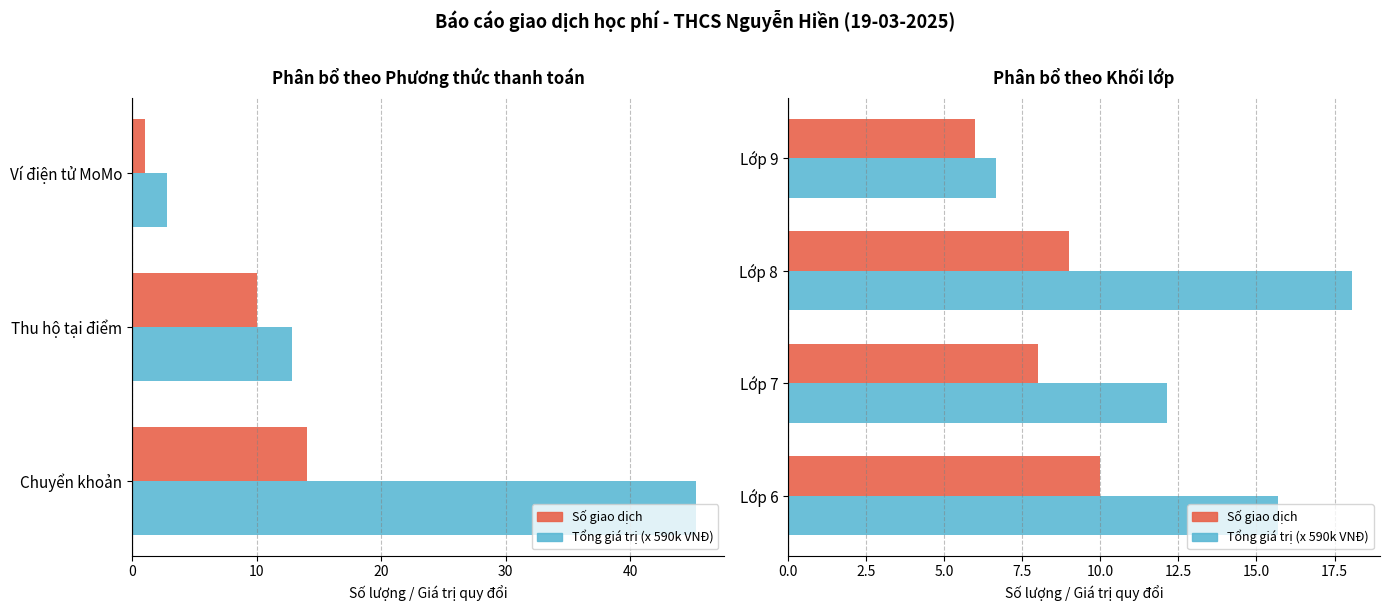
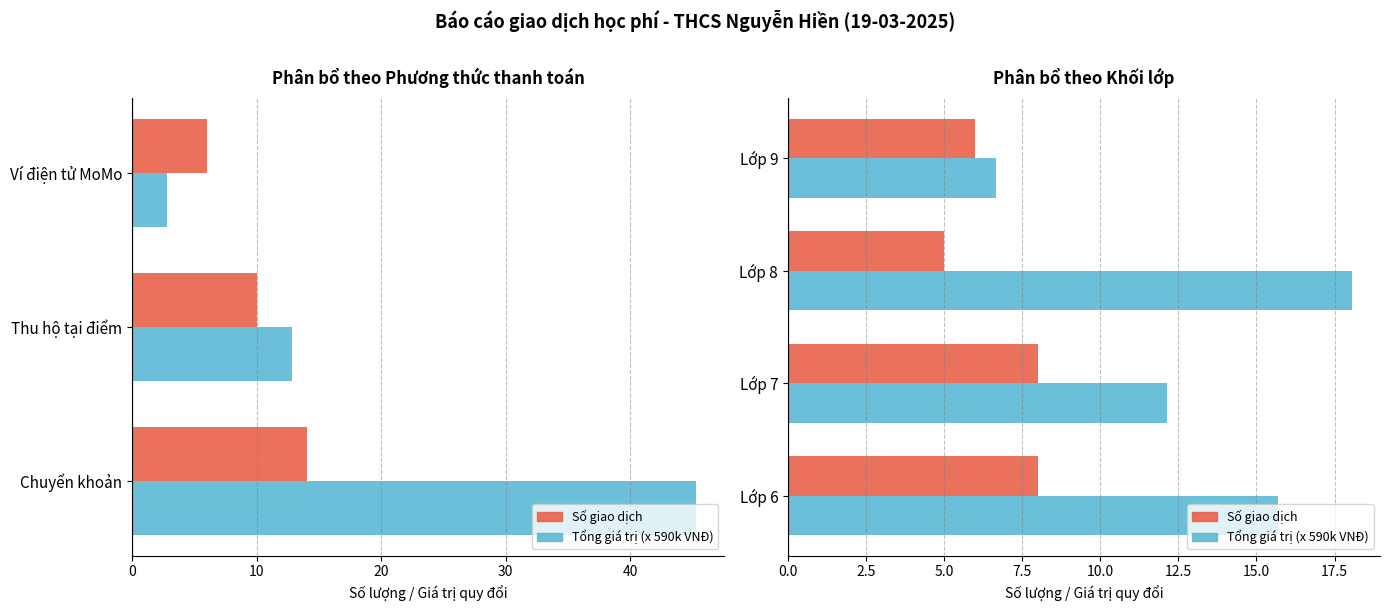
  {
    "Phân bổ theo Phương thức thanh toán": {
      "Số giao dịch": {
-       "Ví điện tử MoMo": 1,
+       "Ví điện tử MoMo": 6,
        "Thu hộ tại điểm": 10,
        "Chuyển khoản": 14
      },
      "Tổng giá trị (x 590k VNĐ)": {
        "Ví điện tử MoMo": 2.8,
        "Thu hộ tại điểm": 13
      }
    },
    "Phân bổ theo Khối lớp": {
      "Số giao dịch": {
        "Lớp 9": 6,
-       "Lớp 8": 9,
+       "Lớp 8": 5,
        "Lớp 7": 8,
-       "Lớp 6": 10
+       "Lớp 6": 8
      },
      "Tổng giá trị (x 590k VNĐ)": {
        "Lớp 9": 6.7,
        "Lớp 8": 18,
        "Lớp 7": 12.1
      }
    }
  }
